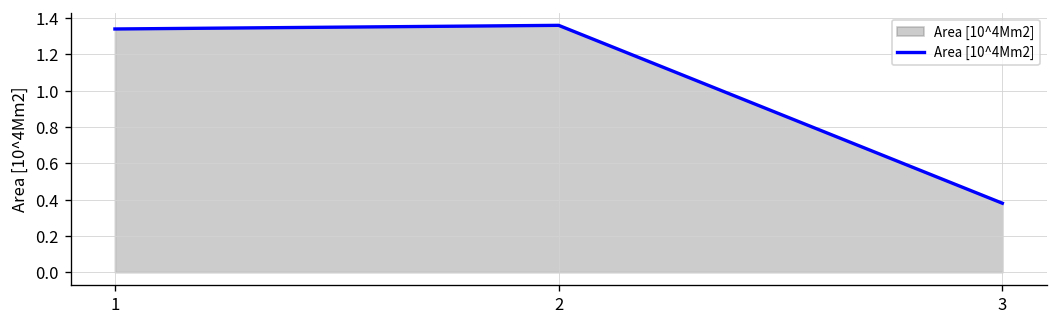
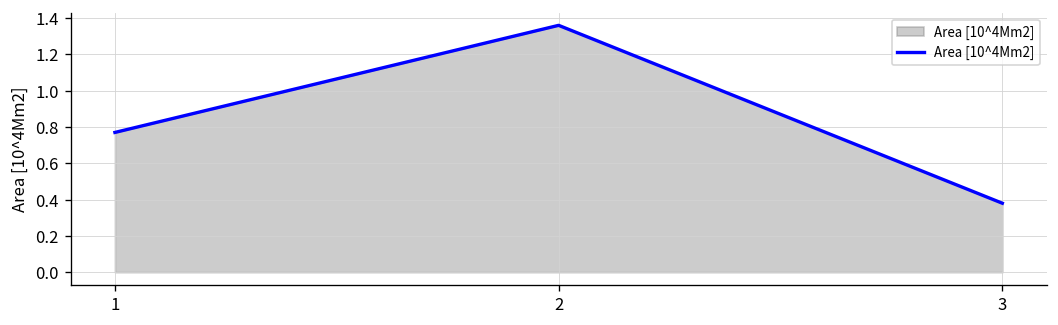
  {
-   "1": 1.34,
+   "1": 0.77,
    "2": 1.36,
    "3": 0.38
  }
